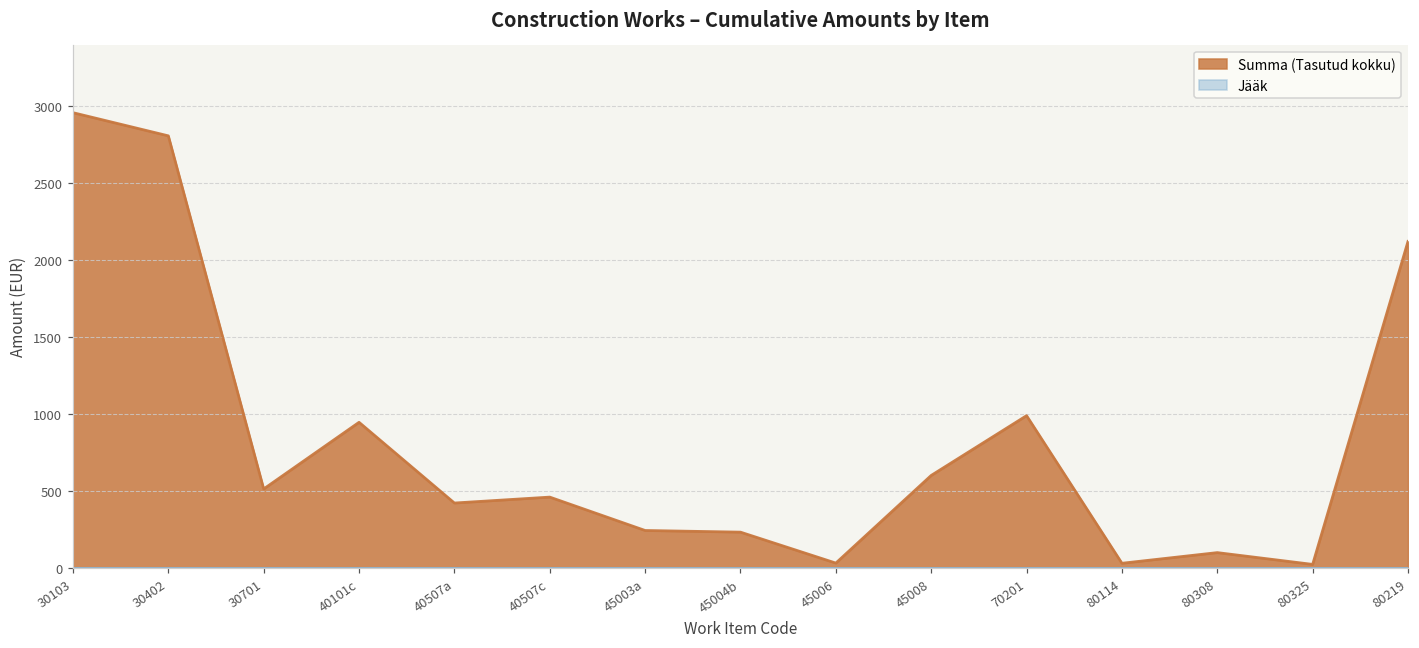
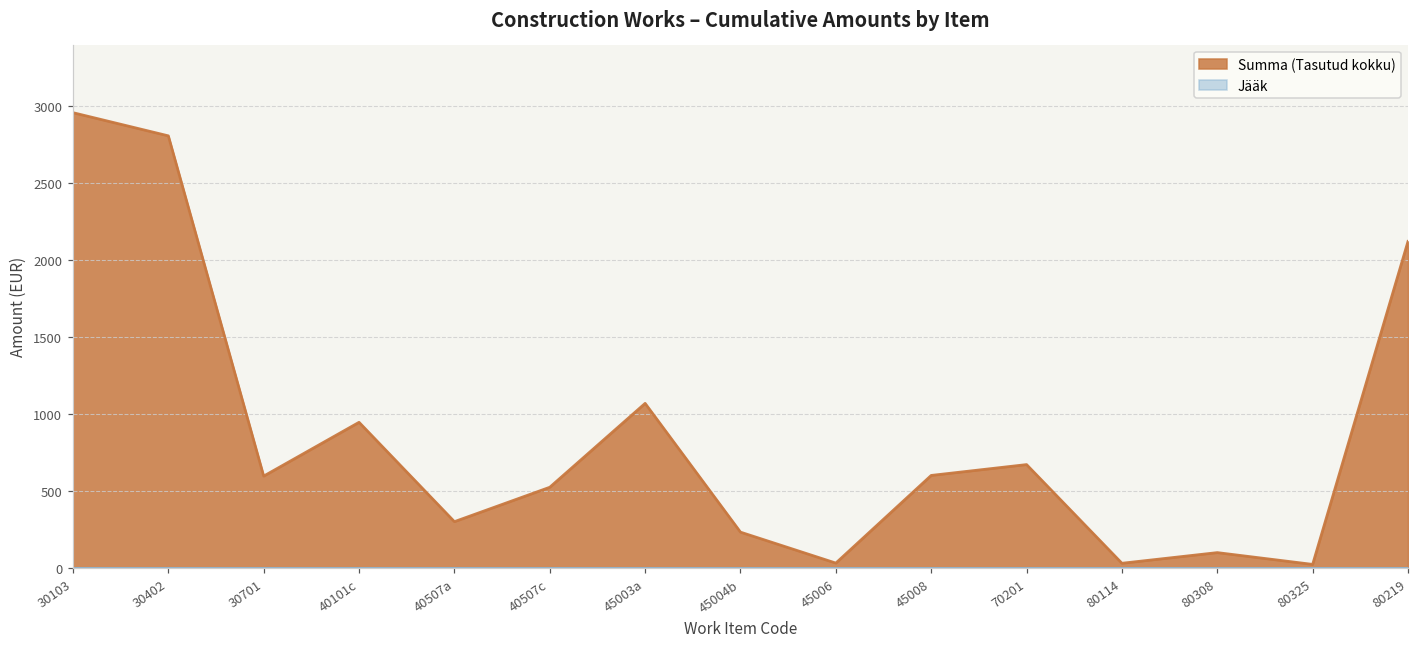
  {
    "Summa (Tasutud kokku)": {
      "30103": 2960,
      "30402": 2810,
-     "30701": 510,
+     "30701": 600,
      "40101c": 950,
-     "40507a": 420,
-     "40507c": 460,
-     "45003a": 240,
+     "40507a": 300,
+     "40507c": 520,
+     "45003a": 1070,
      "45004b": 230,
      "45006": 30,
      "45008": 600,
-     "70201": 990,
+     "70201": 670,
      "80114": 30,
      "80308": 100,
      "80325": 20,
      "80219": 2120
    },
    "Jääk": {
      "30103": 0,
      "30402": 0,
      "30701": 0,
      "40101c": 0,
      "40507a": 0,
      "40507c": 0,
      "45003a": 0,
      "45004b": 0,
      "45006": 0,
      "45008": 0,
      "70201": 0,
      "80114": 0,
      "80308": 0,
      "80325": 0,
      "80219": 0
    }
  }
